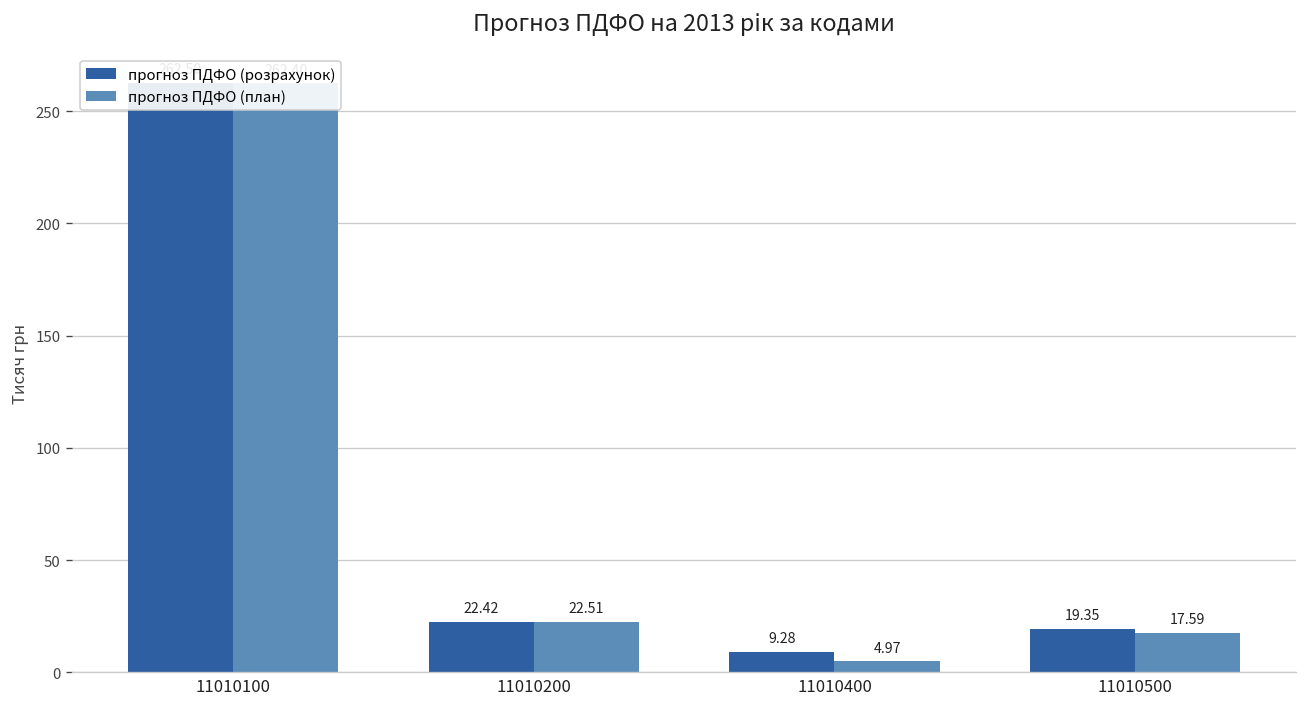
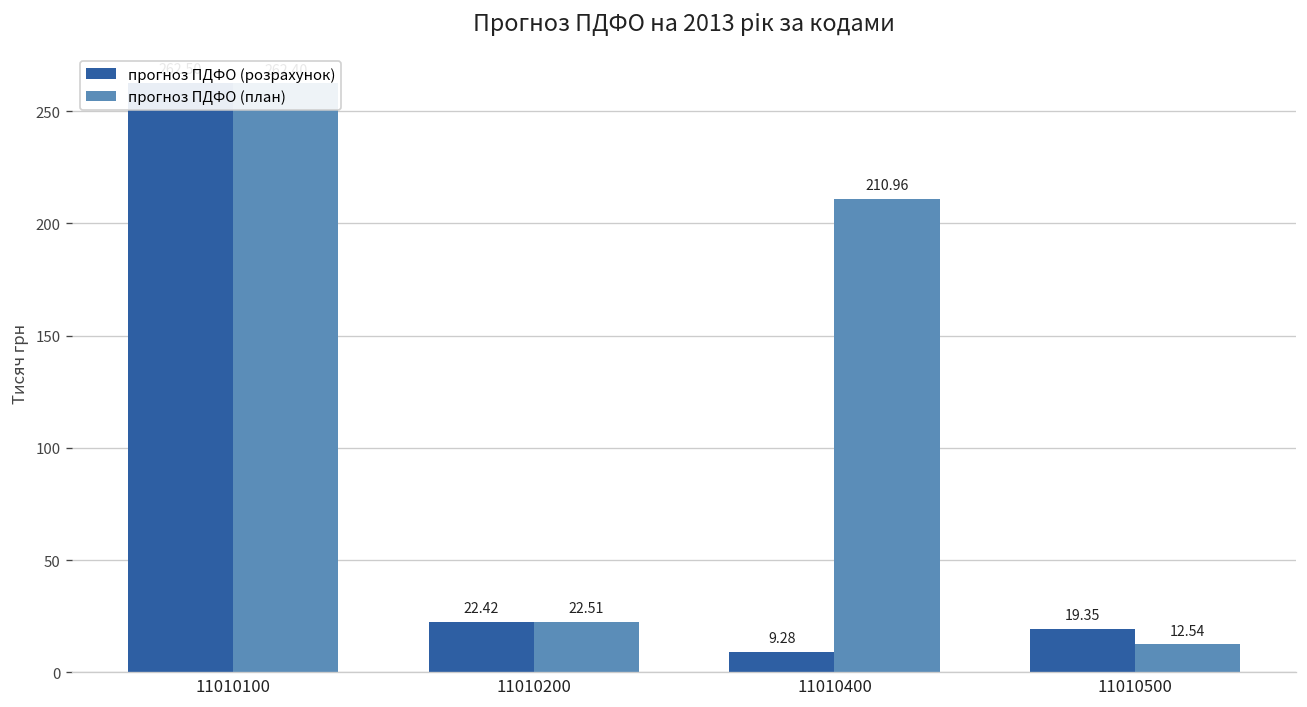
  {
    "прогноз ПДФО (план)": {
-     "11010400": 4.97,
-     "11010500": 17.59
+     "11010400": 210.96,
+     "11010500": 12.54
    }
  }
